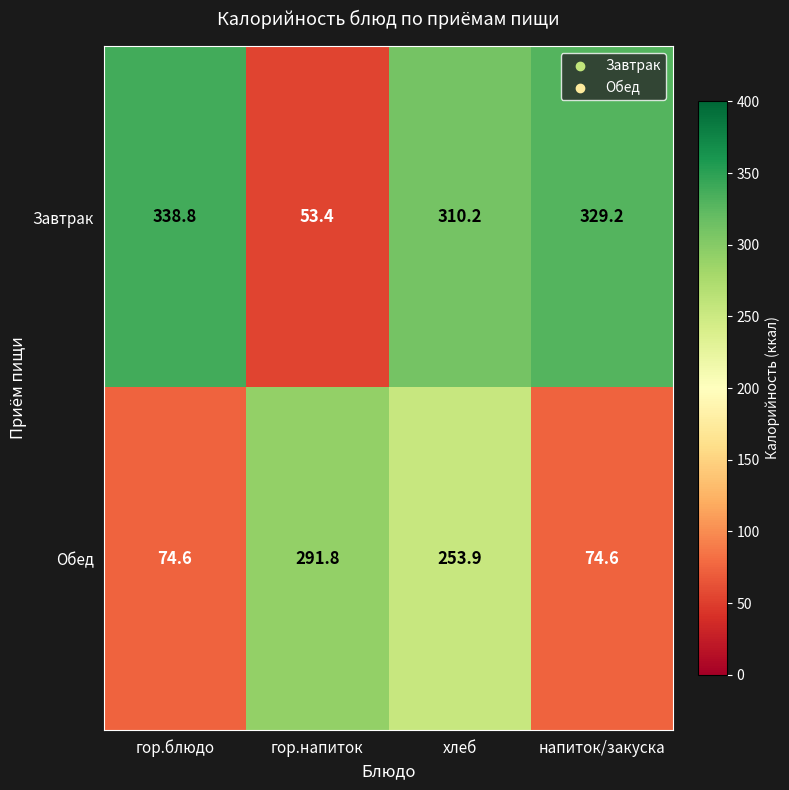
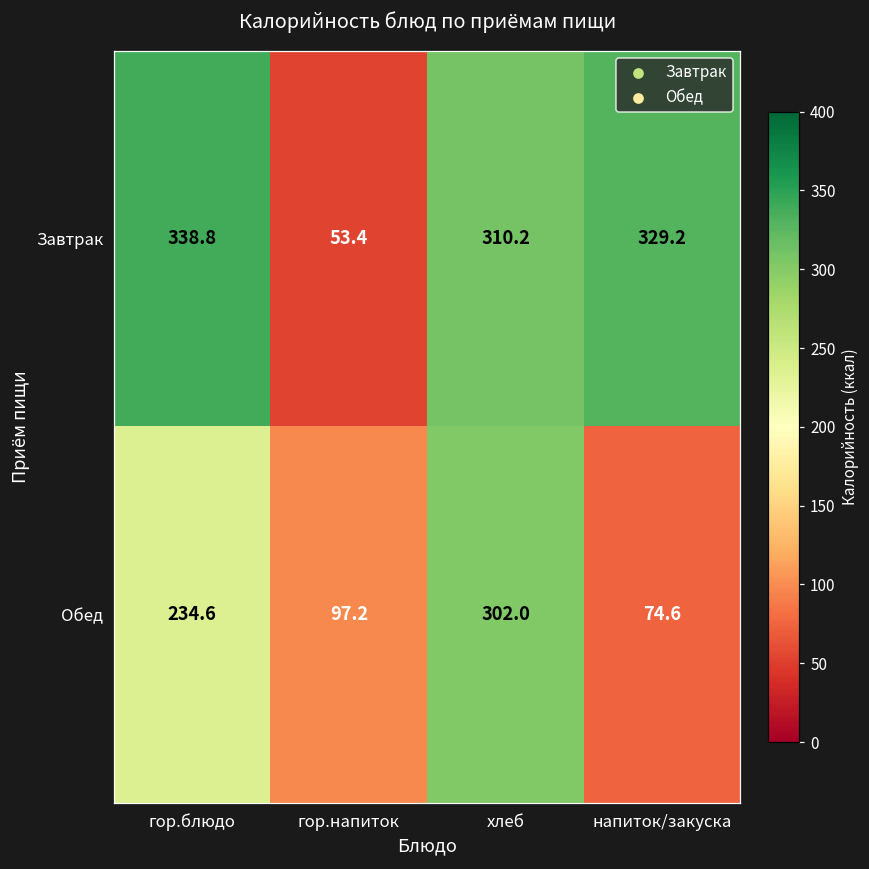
  {
    "Завтрак": {
      "гор.блюдо": 338.8,
      "гор.напиток": 53.4,
      "хлеб": 310.2,
      "напиток/закуска": 329.2
    },
    "Обед": {
-     "гор.блюдо": 74.6,
-     "гор.напиток": 291.8,
-     "хлеб": 253.9,
+     "гор.блюдо": 234.6,
+     "гор.напиток": 97.2,
+     "хлеб": 302.0,
      "напиток/закуска": 74.6
    }
  }
